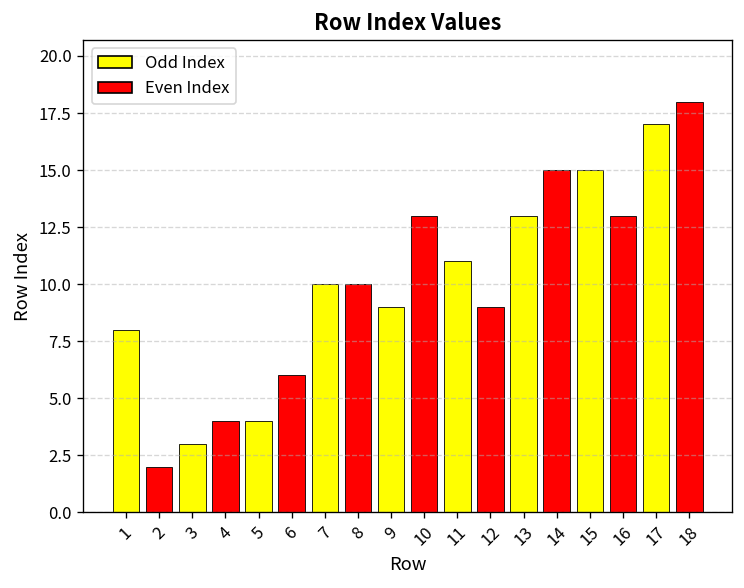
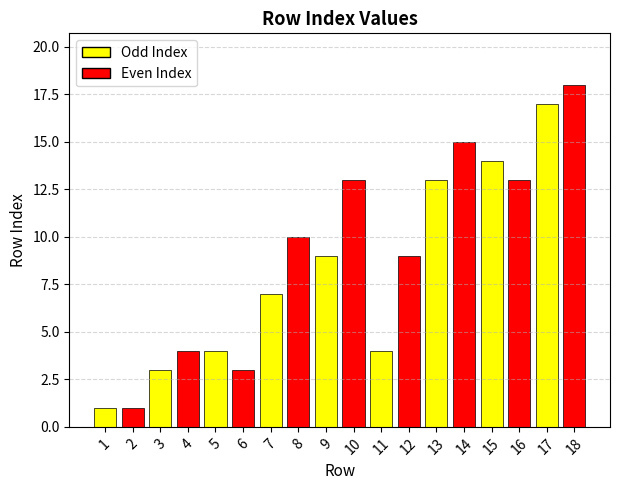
  {
-   "1": 8,
-   "2": 2,
+   "1": 1,
+   "2": 1,
    "3": 3,
    "4": 4,
    "5": 4,
-   "6": 6,
-   "7": 10,
+   "6": 3,
+   "7": 7,
    "8": 10,
    "9": 9,
    "10": 13,
-   "11": 11,
+   "11": 4,
    "12": 9,
    "13": 13,
    "14": 15,
-   "15": 15,
+   "15": 14,
    "16": 13,
    "17": 17,
    "18": 18
  }
